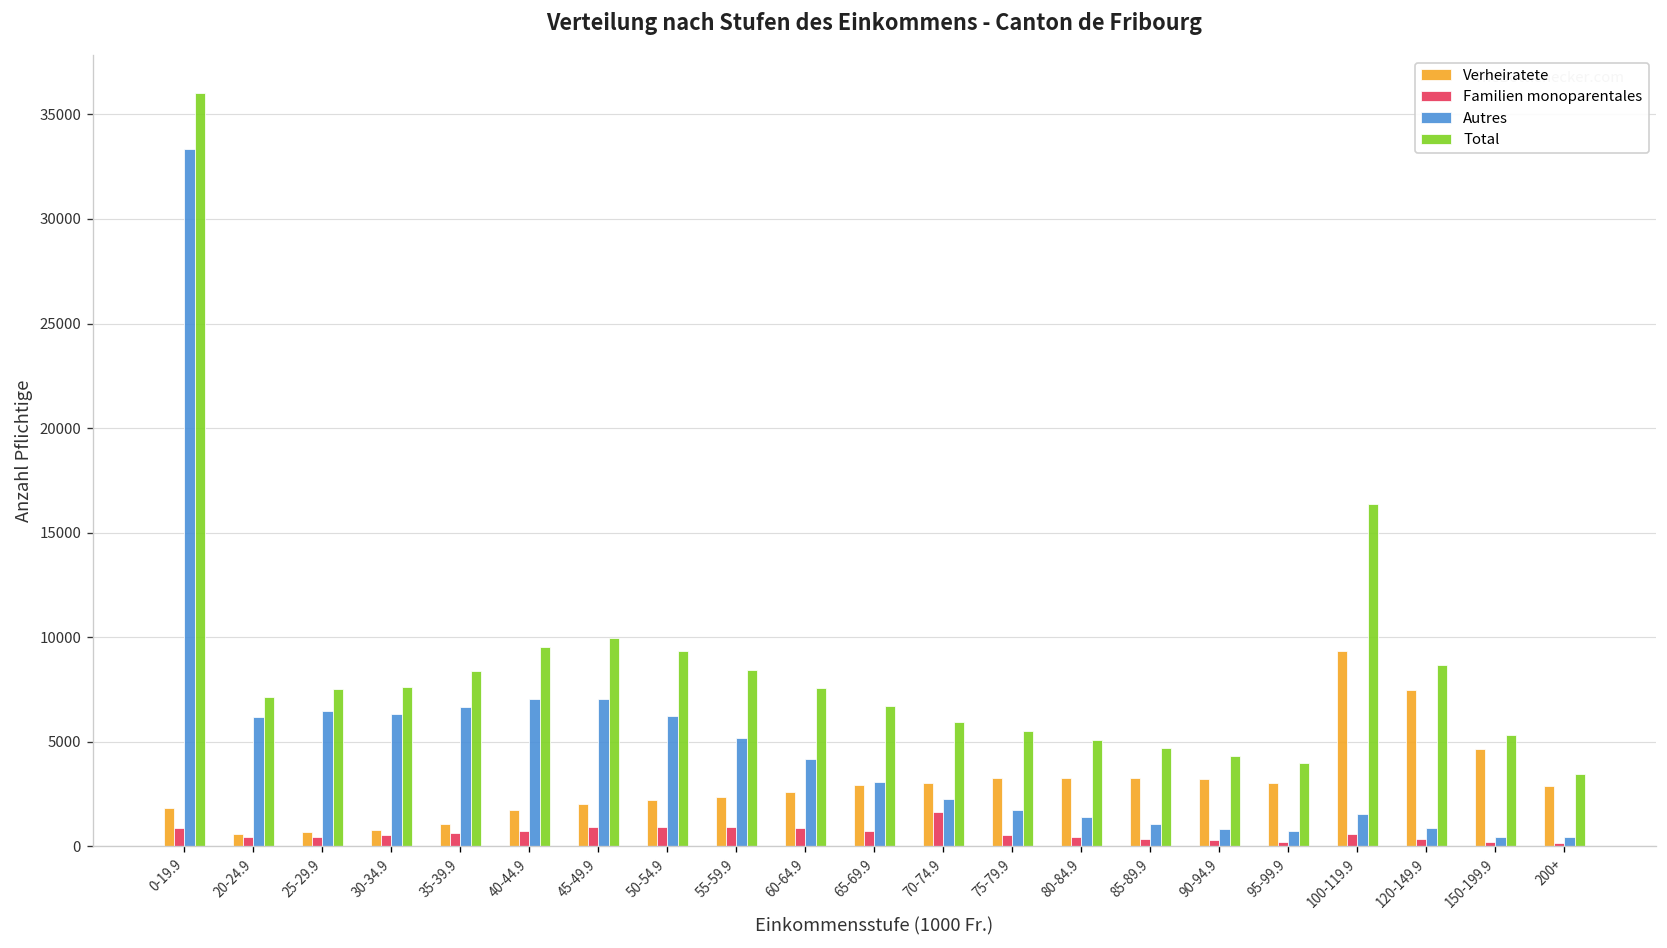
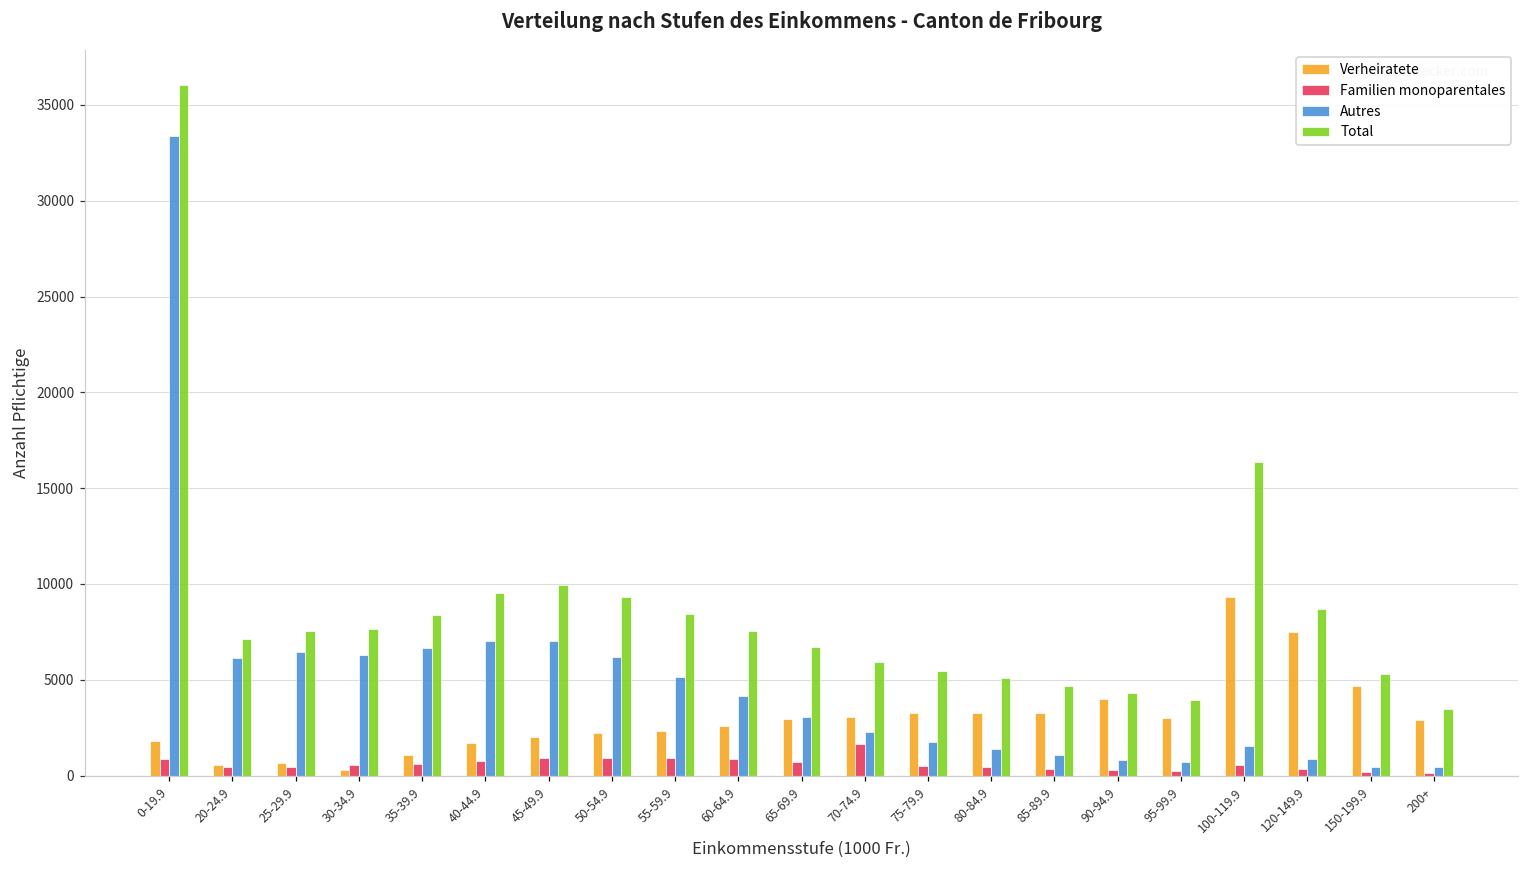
  {
    "Verheiratete": {
      "0-19.9": 1800,
      "20-24.9": 600,
      "25-29.9": 700,
-     "30-34.9": 800,
+     "30-34.9": 300,
      "35-39.9": 1100,
      "40-44.9": 1700,
      "45-49.9": 2000,
      "50-54.9": 2200,
      "55-59.9": 2300,
      "60-64.9": 2600,
      "65-69.9": 2900,
      "70-74.9": 3000,
      "75-79.9": 3200,
      "80-84.9": 3300,
      "85-89.9": 3300,
-     "90-94.9": 3200,
+     "90-94.9": 4000,
      "95-99.9": 3000,
      "100-119.9": 9300,
      "120-149.9": 7500,
      "150-199.9": 4700,
      "200+": 2900
    },
    "Familien monoparentales": {
      "0-19.9": 900,
      "20-24.9": 400,
      "25-29.9": 400,
      "30-34.9": 500,
      "35-39.9": 600,
      "40-44.9": 700,
      "45-49.9": 900,
      "50-54.9": 900,
      "55-59.9": 900,
      "60-64.9": 800,
      "65-69.9": 700,
      "70-74.9": 1600,
      "75-79.9": 500,
      "80-84.9": 400,
      "85-89.9": 300,
      "90-94.9": 300,
      "95-99.9": 200,
      "100-119.9": 600,
      "120-149.9": 300,
      "150-199.9": 200
    },
    "Autres": {
      "0-19.9": 33400,
      "20-24.9": 6200,
      "25-29.9": 6400,
      "30-34.9": 6300,
      "35-39.9": 6700,
      "40-44.9": 7000,
      "45-49.9": 7000,
      "50-54.9": 6200,
      "55-59.9": 5200,
      "60-64.9": 4100,
      "65-69.9": 3100,
      "70-74.9": 2300,
      "75-79.9": 1700,
      "80-84.9": 1400,
      "85-89.9": 1100,
      "90-94.9": 800,
      "95-99.9": 700,
      "100-119.9": 1600,
      "120-149.9": 900,
      "150-199.9": 400,
      "200+": 400
    },
    "Total": {
      "0-19.9": 36000,
      "20-24.9": 7100,
      "25-29.9": 7500,
      "30-34.9": 7600,
      "35-39.9": 8400,
      "40-44.9": 9500,
      "45-49.9": 10000,
      "50-54.9": 9300,
      "55-59.9": 8400,
      "60-64.9": 7500,
      "65-69.9": 6700,
      "70-74.9": 5900,
      "75-79.9": 5500,
      "80-84.9": 5100,
      "85-89.9": 4700,
      "90-94.9": 4300,
      "95-99.9": 4000,
      "100-119.9": 16400,
      "120-149.9": 8700,
      "150-199.9": 5300,
      "200+": 3500
    }
  }
